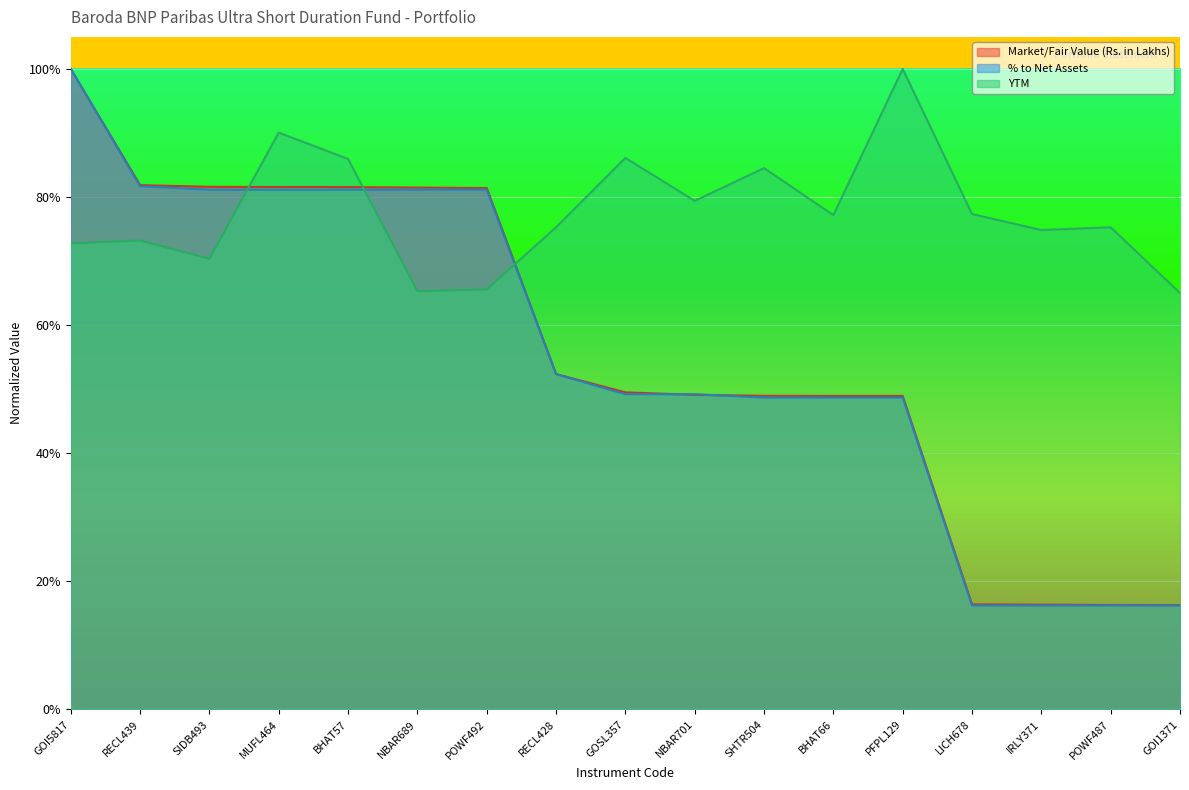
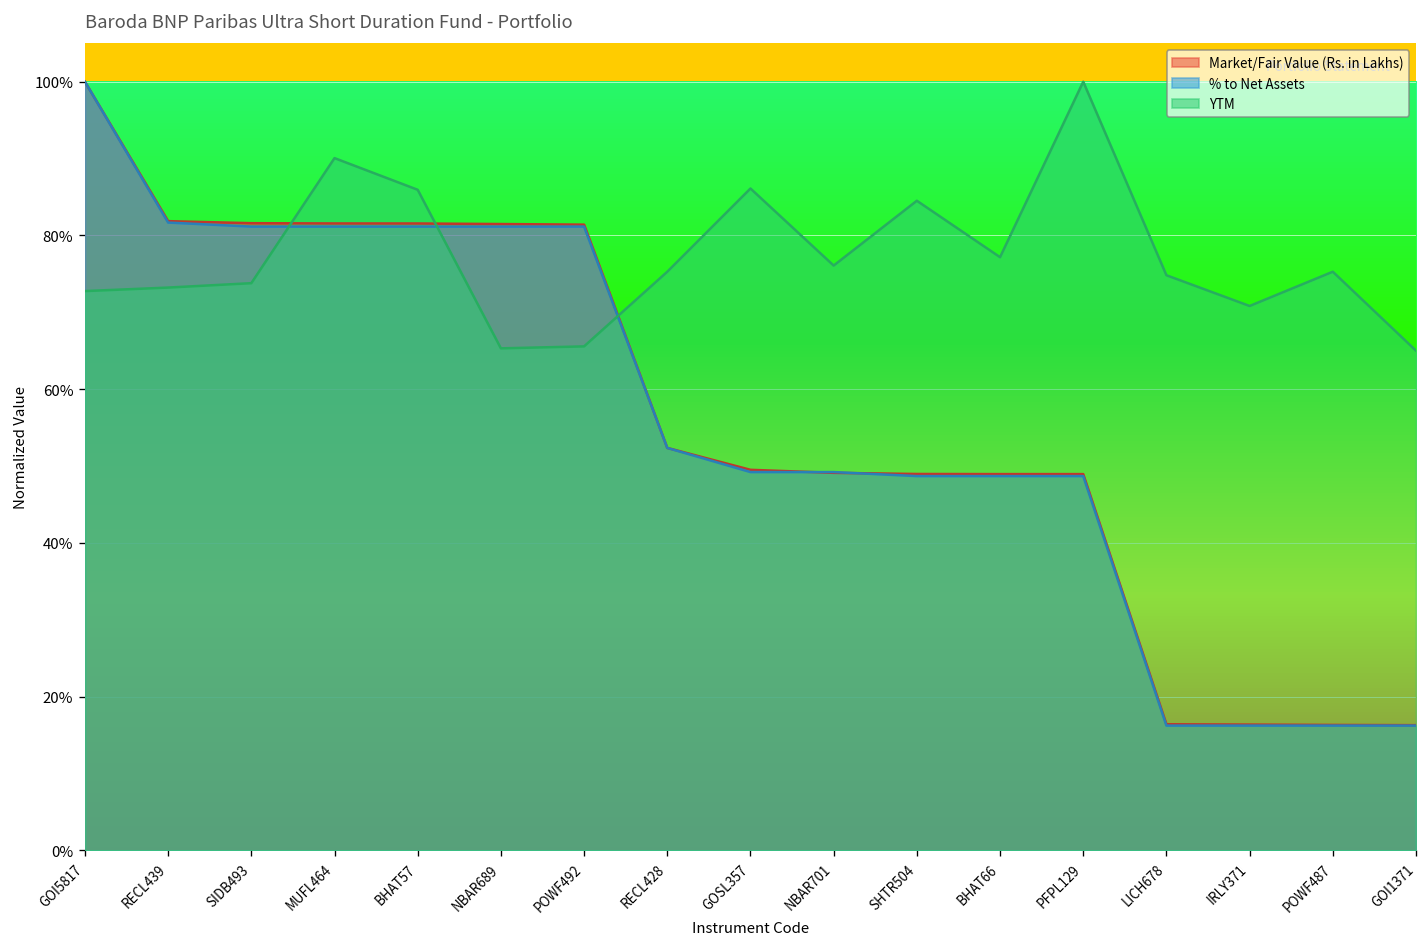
  {
    "Market/Fair Value (Rs. in Lakhs)": {
      "SIDB493": "82%",
      "MUFL464": "82%"
    },
    "% to Net Assets": {
      "SIDB493": "81%",
      "MUFL464": "81%"
    },
    "YTM": {
      "GOI5817": "73%",
      "RECL439": "73%",
-     "SIDB493": "70%",
+     "SIDB493": "74%",
      "MUFL464": "90%",
      "BHAT57": "86%",
      "NBAR689": "65%",
      "POWF492": "66%",
      "RECL428": "75%",
      "GOSL357": "86%",
-     "NBAR701": "79%",
+     "NBAR701": "76%",
      "SHTR504": "85%",
      "BHAT66": "77%",
      "PFPL129": "100%",
-     "LICH678": "77%",
-     "IRLY371": "75%",
+     "LICH678": "75%",
+     "IRLY371": "71%",
      "POWF487": "75%",
      "GOI1371": "65%"
    }
  }
